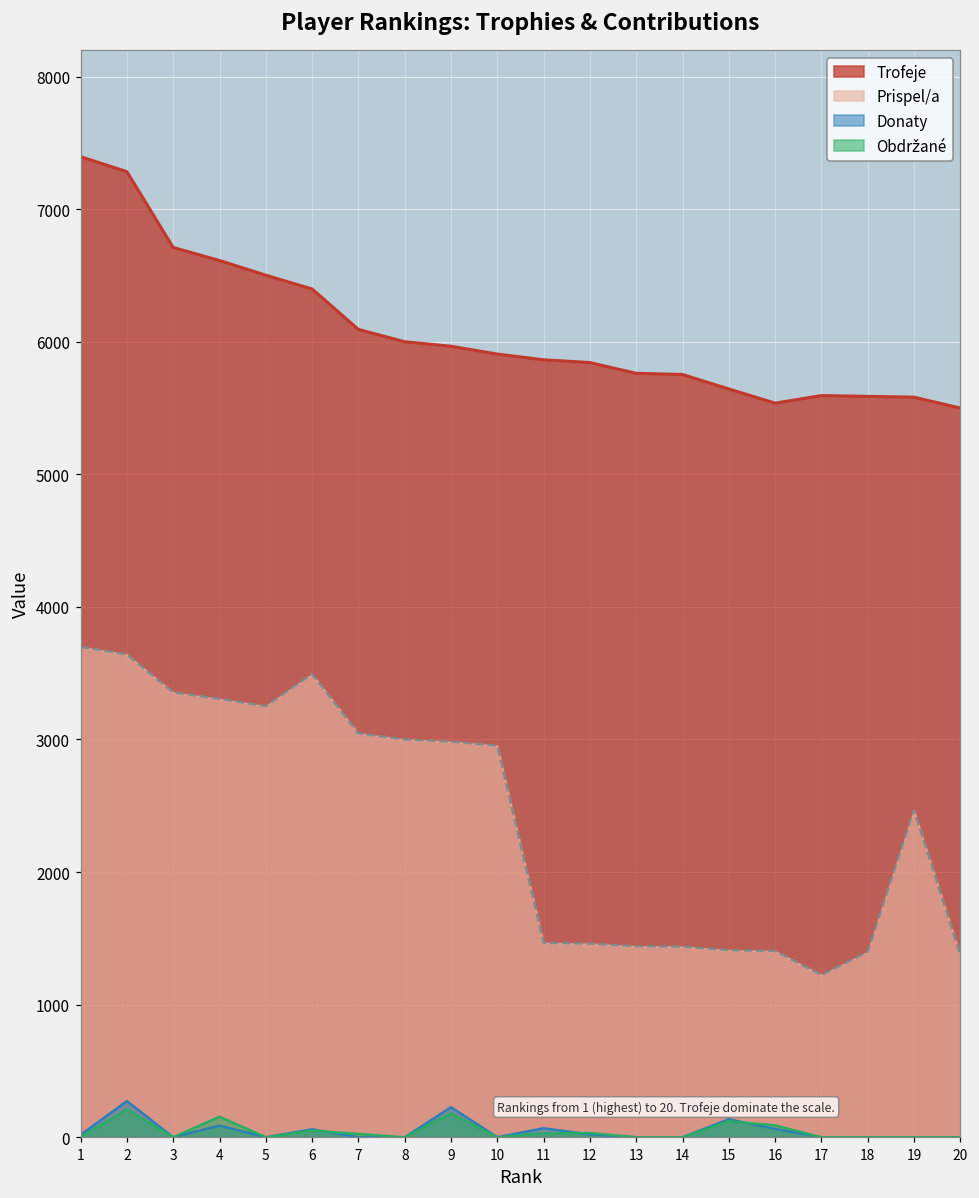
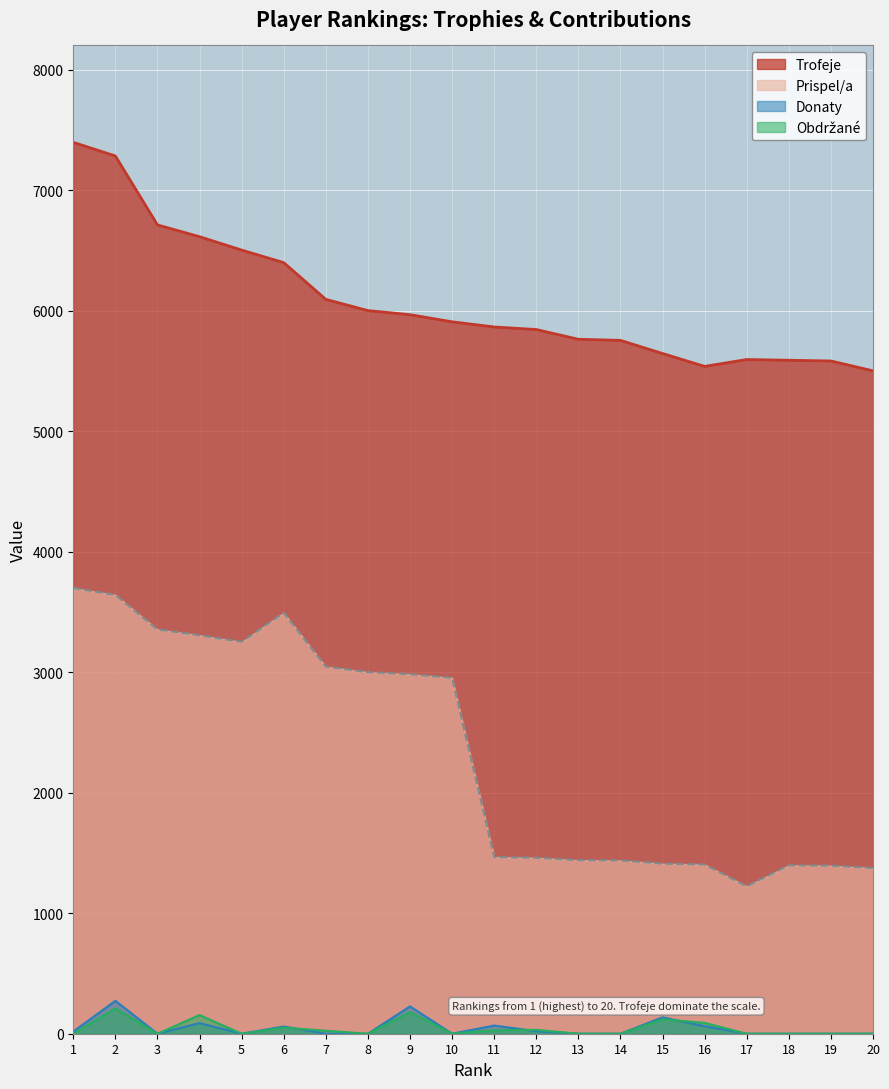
  {
    "Trofeje": {
      "1": 7400,
      "2": 7280,
      "3": 6710,
      "4": 6610,
      "5": 6500,
      "6": 6400,
      "7": 6090,
      "8": 6000,
      "9": 5970,
      "10": 5910,
      "11": 5860,
      "12": 5840,
      "13": 5760,
      "14": 5750,
      "15": 5640,
      "16": 5540,
      "17": 5590,
      "18": 5590,
      "19": 5580,
      "20": 5500
    },
    "Prispel/a": {
      "1": 3700,
      "2": 3640,
      "3": 3360,
      "4": 3310,
      "5": 3250,
      "6": 3490,
      "7": 3050,
      "8": 3000,
      "9": 2980,
      "10": 2950,
      "11": 1470,
      "12": 1460,
      "13": 1440,
      "14": 1440,
      "15": 1410,
      "16": 1400,
      "17": 1220,
      "18": 1400,
-     "19": 2470,
+     "19": 1400,
      "20": 1380
    },
    "Donaty": {
      "2": 270,
      "4": 90,
      "7": 0,
      "9": 230,
      "11": 70,
      "16": 60
    },
    "Obdržané": {
      "2": 210,
      "4": 160,
      "7": 30,
      "9": 180,
      "11": 30,
      "16": 90
    }
  }
